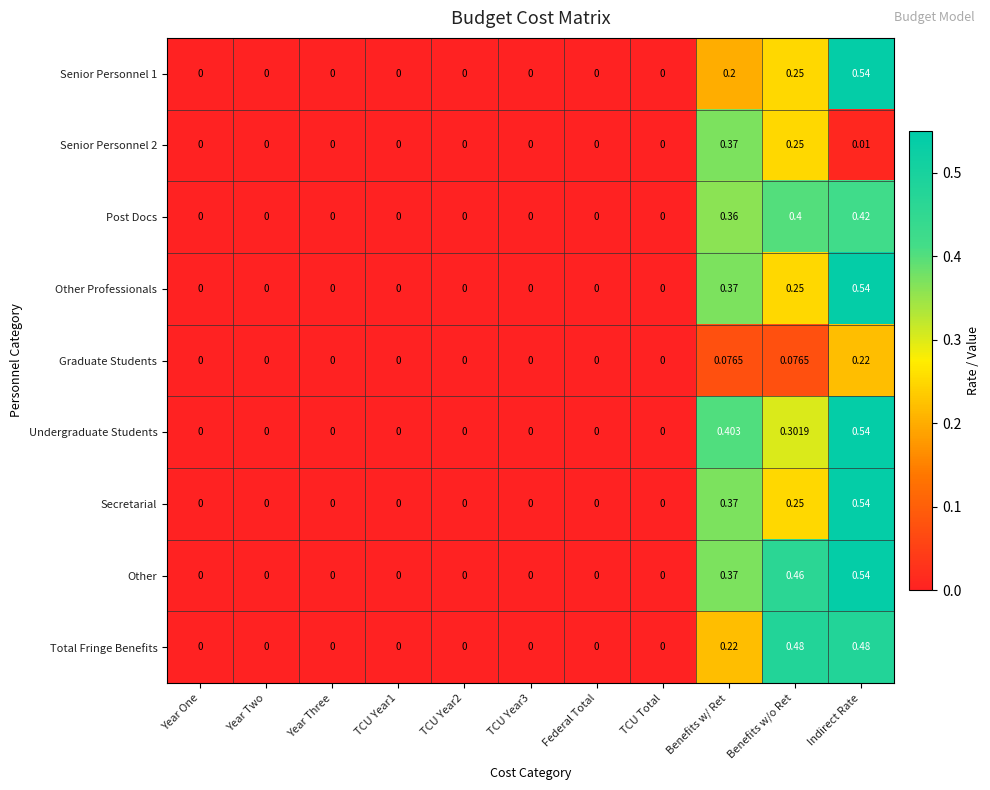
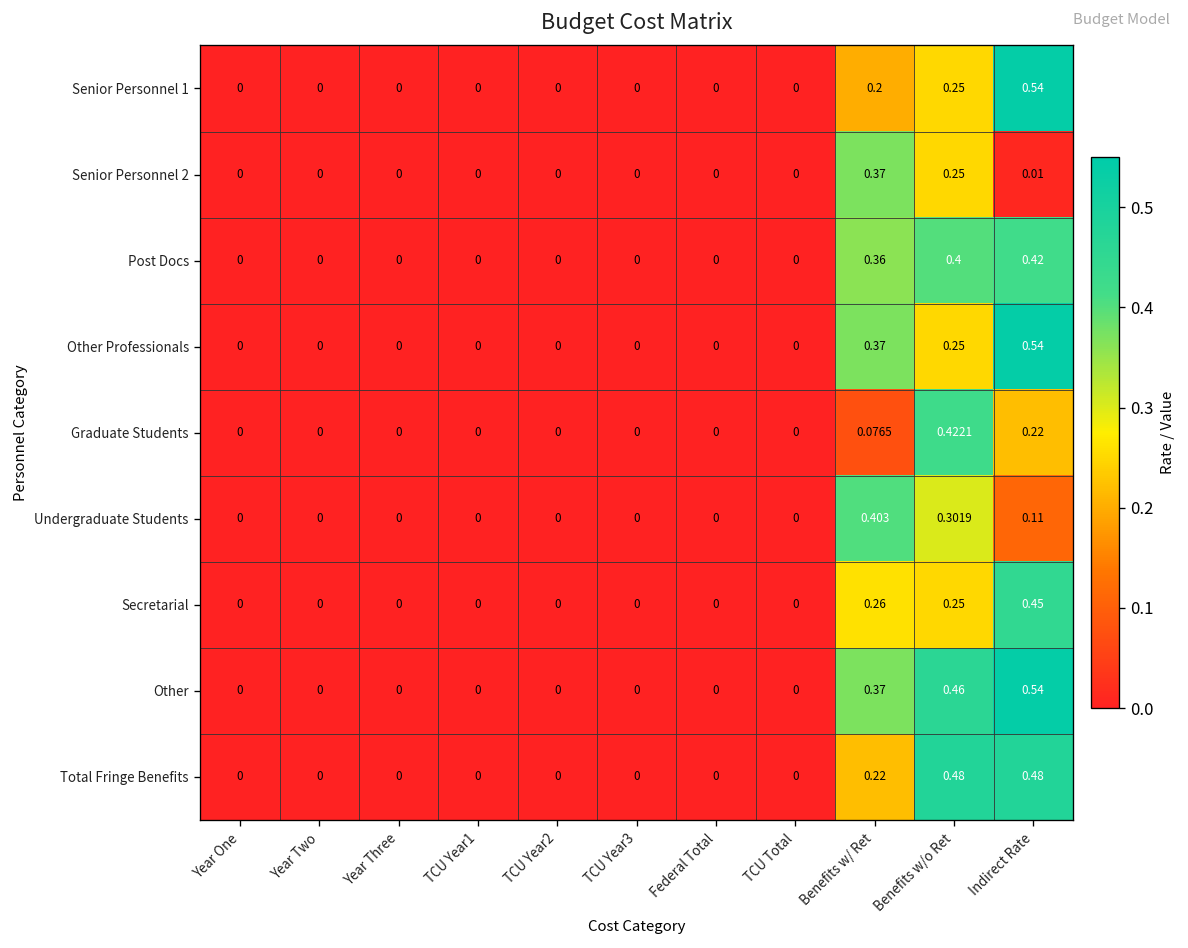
  {
    "Senior Personnel 1": {
      "Year One": 0,
      "Year Two": 0,
      "Year Three": 0,
      "TCU Year1": 0,
      "TCU Year2": 0,
      "TCU Year3": 0,
      "Federal Total": 0,
      "TCU Total": 0,
      "Benefits w/ Ret": 0.2,
      "Benefits w/o Ret": 0.25,
      "Indirect Rate": 0.54
    },
    "Senior Personnel 2": {
      "Year One": 0,
      "Year Two": 0,
      "Year Three": 0,
      "TCU Year1": 0,
      "TCU Year2": 0,
      "TCU Year3": 0,
      "Federal Total": 0,
      "TCU Total": 0,
      "Benefits w/ Ret": 0.37,
      "Benefits w/o Ret": 0.25,
      "Indirect Rate": 0.01
    },
    "Post Docs": {
      "Year One": 0,
      "Year Two": 0,
      "Year Three": 0,
      "TCU Year1": 0,
      "TCU Year2": 0,
      "TCU Year3": 0,
      "Federal Total": 0,
      "TCU Total": 0,
      "Benefits w/ Ret": 0.36,
      "Benefits w/o Ret": 0.4,
      "Indirect Rate": 0.42
    },
    "Other Professionals": {
      "Year One": 0,
      "Year Two": 0,
      "Year Three": 0,
      "TCU Year1": 0,
      "TCU Year2": 0,
      "TCU Year3": 0,
      "Federal Total": 0,
      "TCU Total": 0,
      "Benefits w/ Ret": 0.37,
      "Benefits w/o Ret": 0.25,
      "Indirect Rate": 0.54
    },
    "Graduate Students": {
      "Year One": 0,
      "Year Two": 0,
      "Year Three": 0,
      "TCU Year1": 0,
      "TCU Year2": 0,
      "TCU Year3": 0,
      "Federal Total": 0,
      "TCU Total": 0,
      "Benefits w/ Ret": 0.0765,
-     "Benefits w/o Ret": 0.0765,
+     "Benefits w/o Ret": 0.4221,
      "Indirect Rate": 0.22
    },
    "Undergraduate Students": {
      "Year One": 0,
      "Year Two": 0,
      "Year Three": 0,
      "TCU Year1": 0,
      "TCU Year2": 0,
      "TCU Year3": 0,
      "Federal Total": 0,
      "TCU Total": 0,
      "Benefits w/ Ret": 0.403,
      "Benefits w/o Ret": 0.3019,
-     "Indirect Rate": 0.54
+     "Indirect Rate": 0.11
    },
    "Secretarial": {
      "Year One": 0,
      "Year Two": 0,
      "Year Three": 0,
      "TCU Year1": 0,
      "TCU Year2": 0,
      "TCU Year3": 0,
      "Federal Total": 0,
      "TCU Total": 0,
-     "Benefits w/ Ret": 0.37,
+     "Benefits w/ Ret": 0.26,
      "Benefits w/o Ret": 0.25,
-     "Indirect Rate": 0.54
+     "Indirect Rate": 0.45
    },
    "Other": {
      "Year One": 0,
      "Year Two": 0,
      "Year Three": 0,
      "TCU Year1": 0,
      "TCU Year2": 0,
      "TCU Year3": 0,
      "Federal Total": 0,
      "TCU Total": 0,
      "Benefits w/ Ret": 0.37,
      "Benefits w/o Ret": 0.46,
      "Indirect Rate": 0.54
    },
    "Total Fringe Benefits": {
      "Year One": 0,
      "Year Two": 0,
      "Year Three": 0,
      "TCU Year1": 0,
      "TCU Year2": 0,
      "TCU Year3": 0,
      "Federal Total": 0,
      "TCU Total": 0,
      "Benefits w/ Ret": 0.22,
      "Benefits w/o Ret": 0.48,
      "Indirect Rate": 0.48
    }
  }
